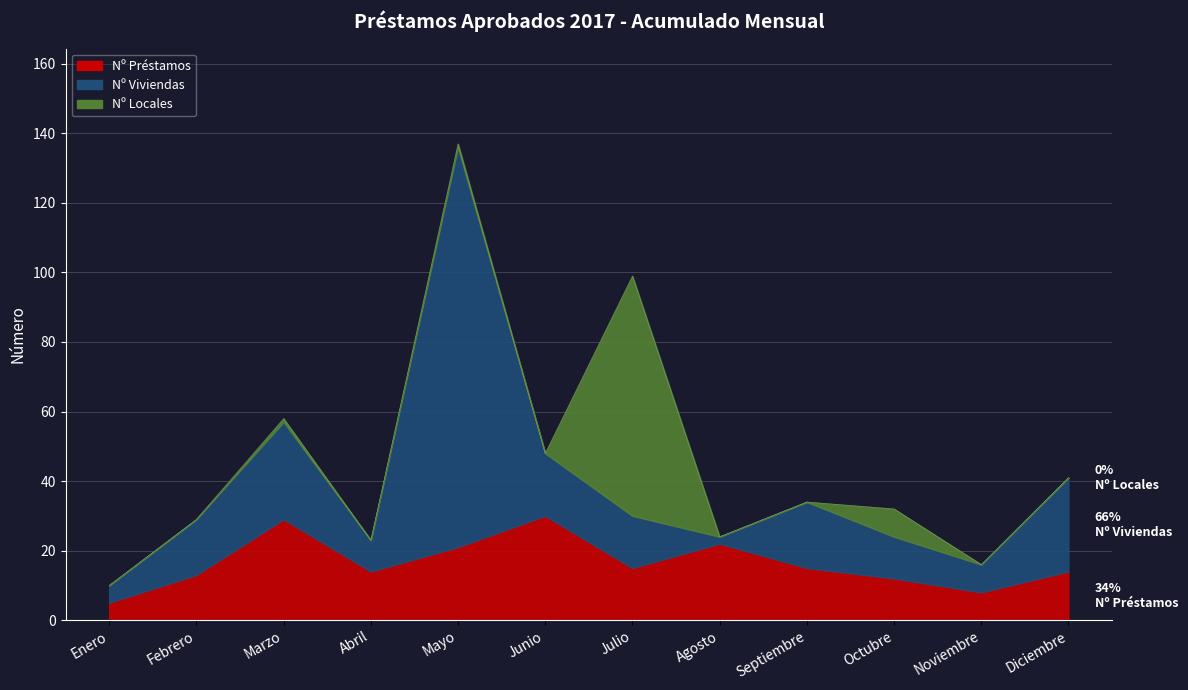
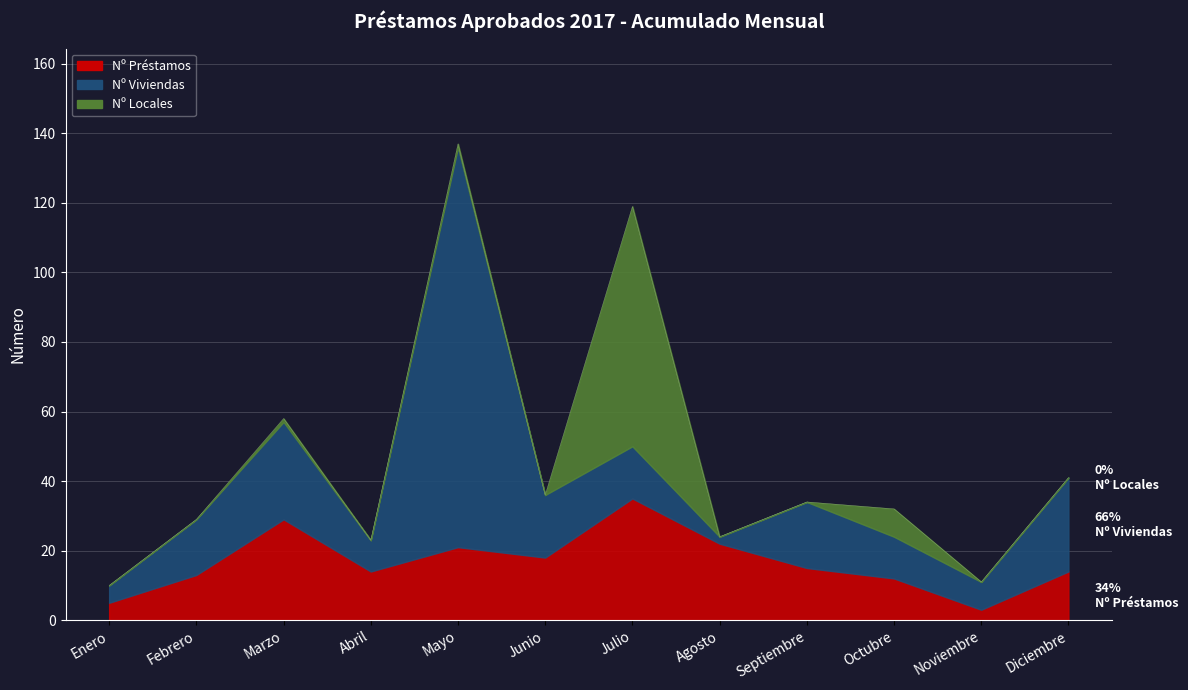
  {
    "Nº Préstamos": {
      "Enero": 5,
      "Febrero": 13,
      "Marzo": 29,
      "Abril": 14,
      "Mayo": 21,
-     "Junio": 30,
-     "Julio": 15,
+     "Junio": 18,
+     "Julio": 35,
      "Agosto": 22,
      "Septiembre": 15,
      "Octubre": 12,
-     "Noviembre": 8,
+     "Noviembre": 3,
      "Diciembre": 14
    },
    "Nº Viviendas": {
      "Marzo": 28,
      "Mayo": 115,
      "Julio": 15,
      "Octubre": 12
    },
    "Nº Locales": {
      "Marzo": 1,
      "Mayo": 1,
      "Julio": 69,
      "Octubre": 8
    }
  }
